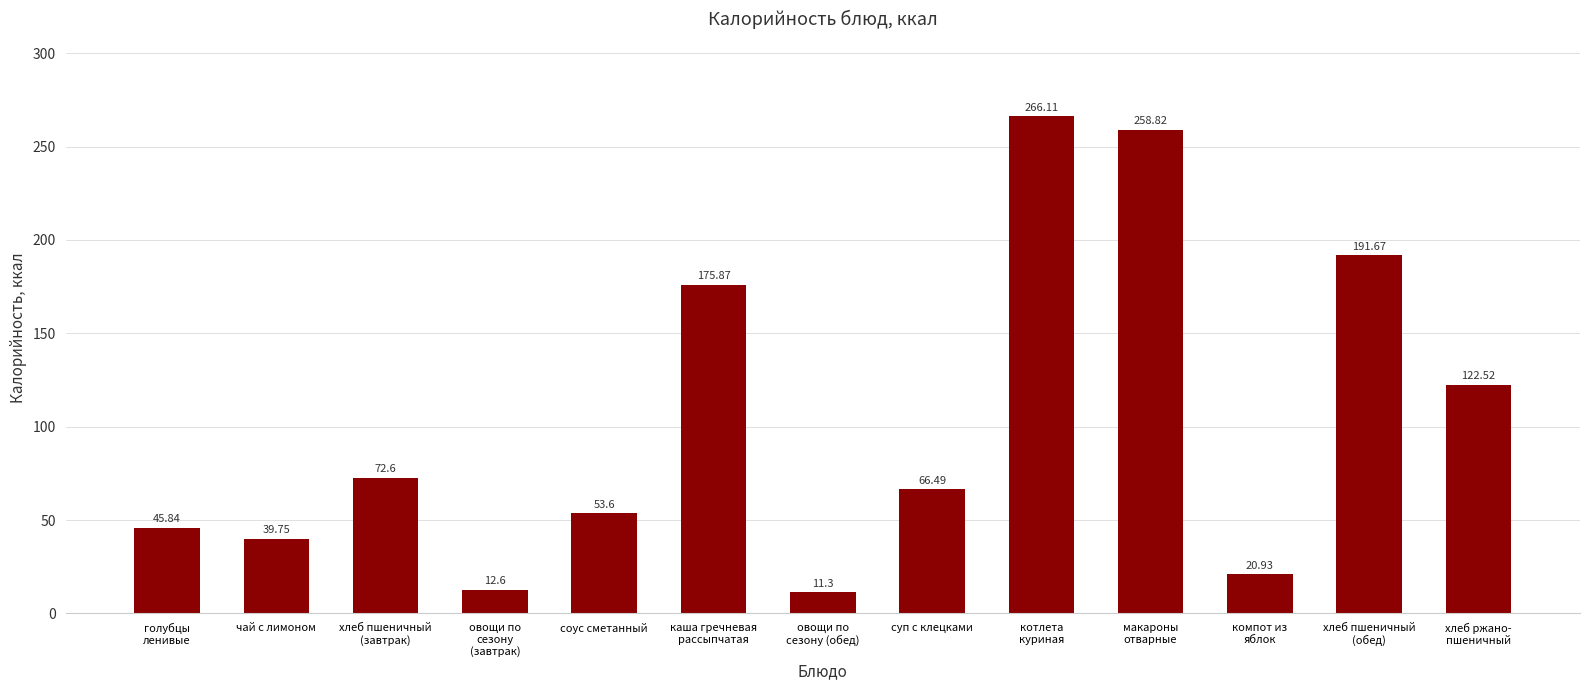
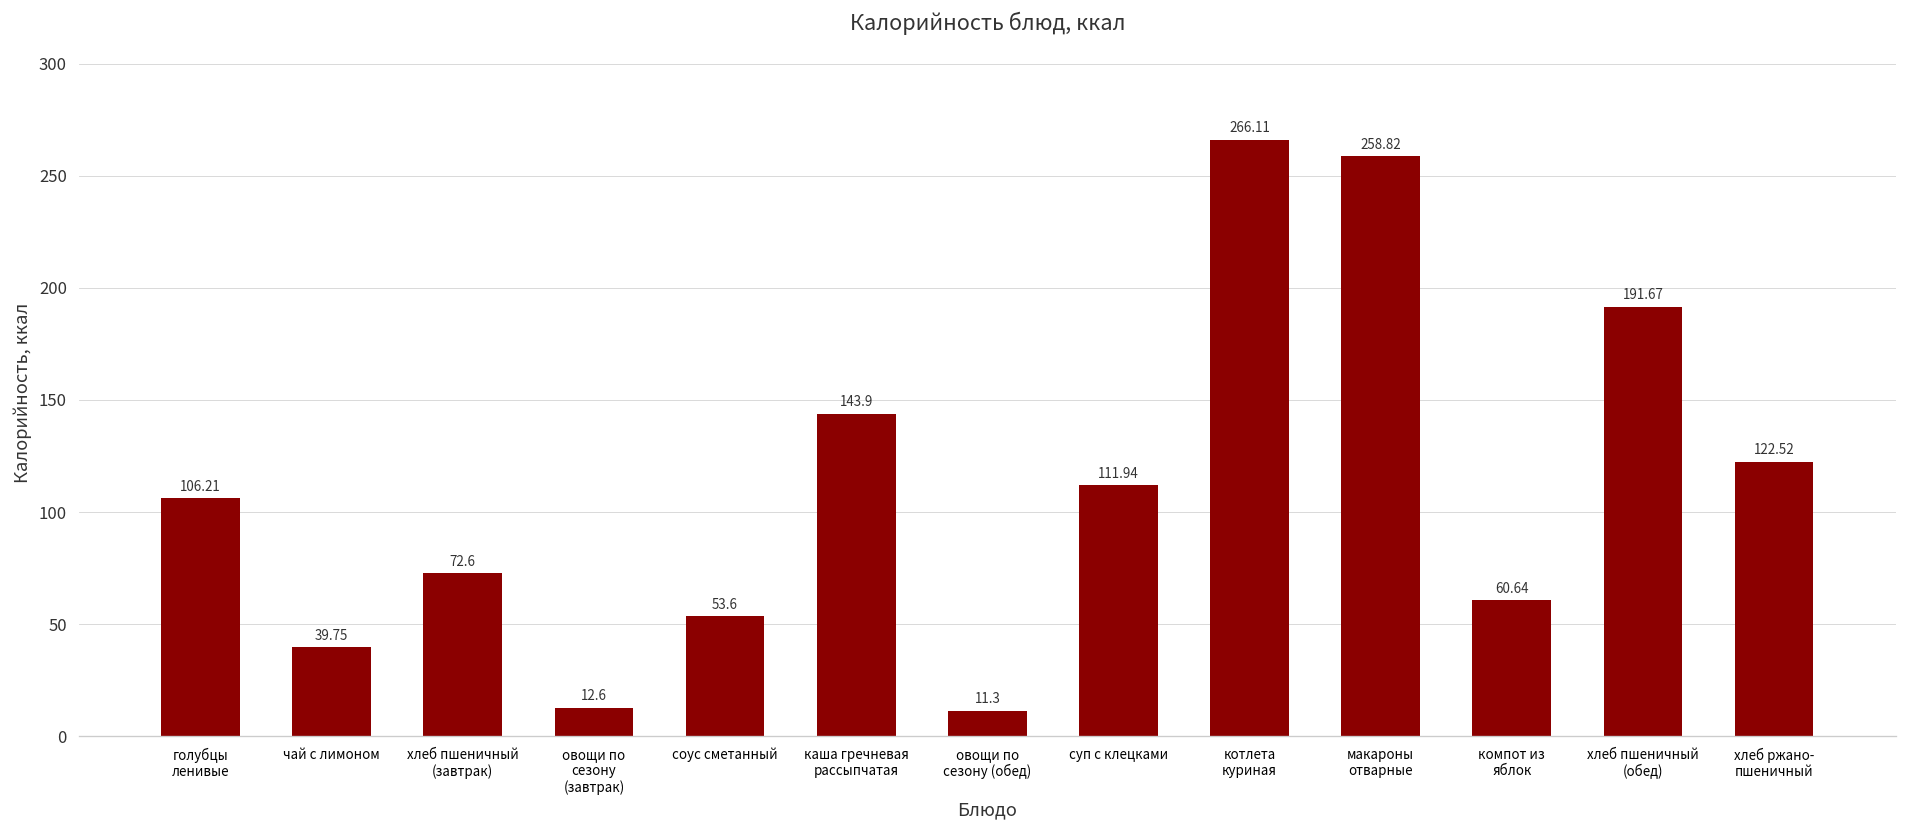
  {
-   "голубцы ленивые": 45.84,
+   "голубцы ленивые": 106.21,
    "чай с лимоном": 39.75,
    "хлеб пшеничный (завтрак)": 72.6,
    "овощи по сезону (завтрак)": 12.6,
    "соус сметанный": 53.6,
-   "каша гречневая рассыпчатая": 175.87,
+   "каша гречневая рассыпчатая": 143.9,
    "овощи по сезону (обед)": 11.3,
-   "суп с клецками": 66.49,
+   "суп с клецками": 111.94,
    "котлета куриная": 266.11,
    "макароны отварные": 258.82,
-   "компот из яблок": 20.93,
+   "компот из яблок": 60.64,
    "хлеб пшеничный (обед)": 191.67,
    "хлеб ржано- пшеничный": 122.52
  }
